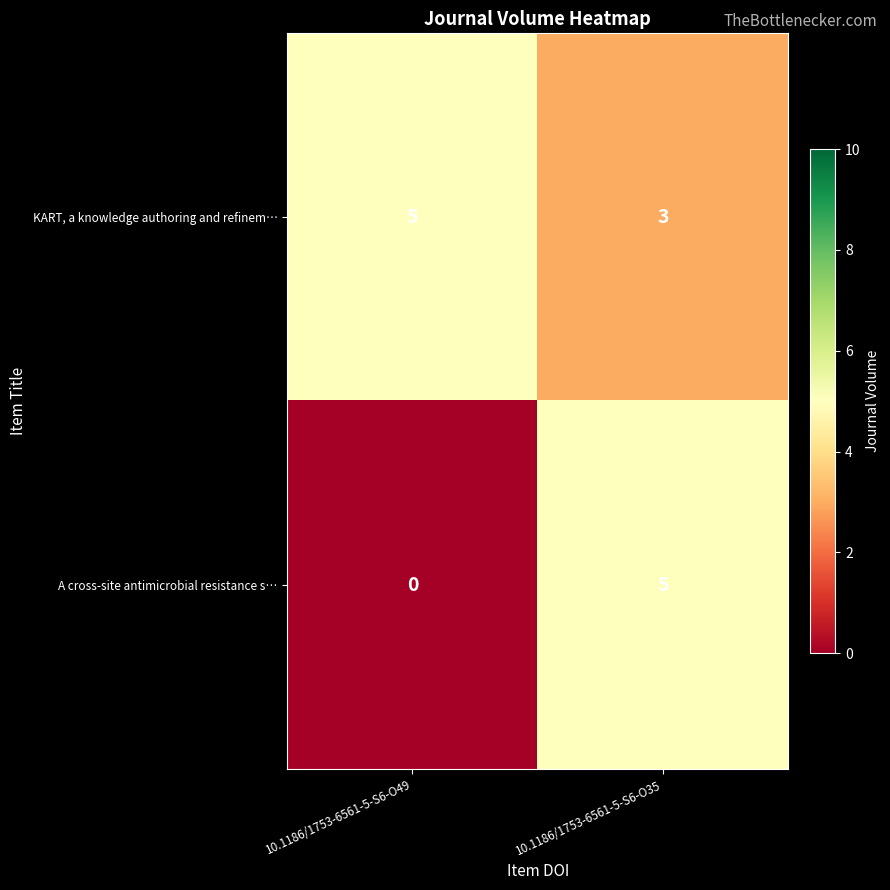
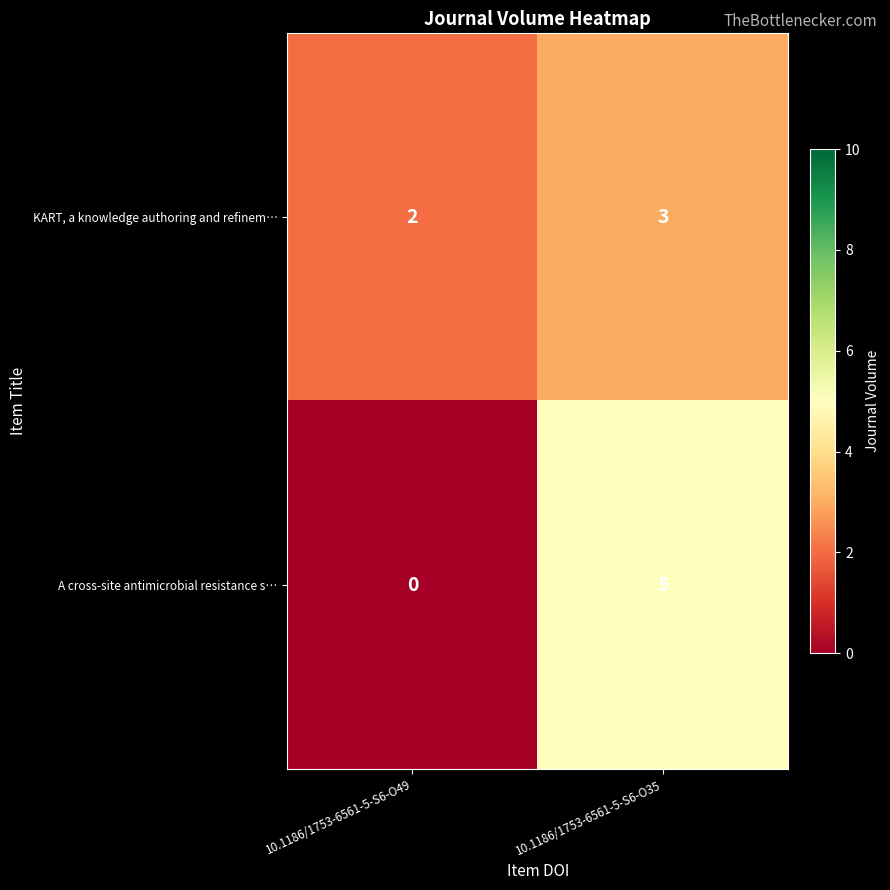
  {
    "KART, a knowledge authoring and refinem…": {
-     "10.1186/1753-6561-5-S6-O49": 5,
+     "10.1186/1753-6561-5-S6-O49": 2,
      "10.1186/1753-6561-5-S6-O35": 3
    },
    "A cross-site antimicrobial resistance s…": {
      "10.1186/1753-6561-5-S6-O49": 0,
      "10.1186/1753-6561-5-S6-O35": 5
    }
  }
